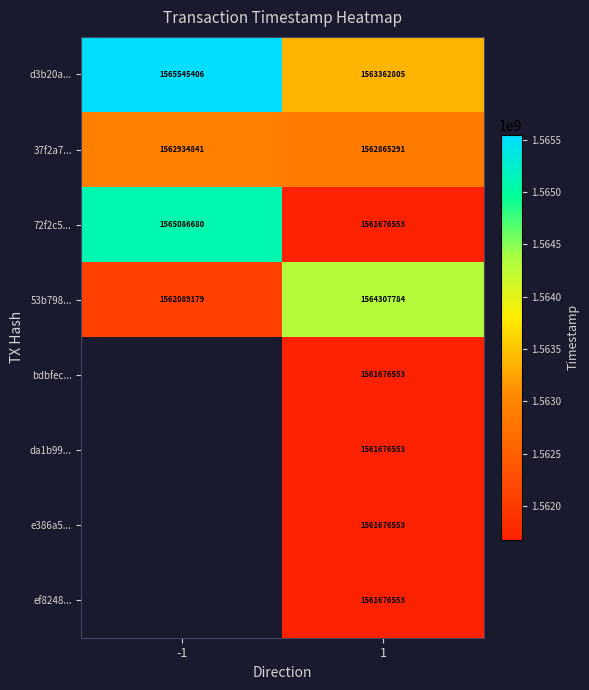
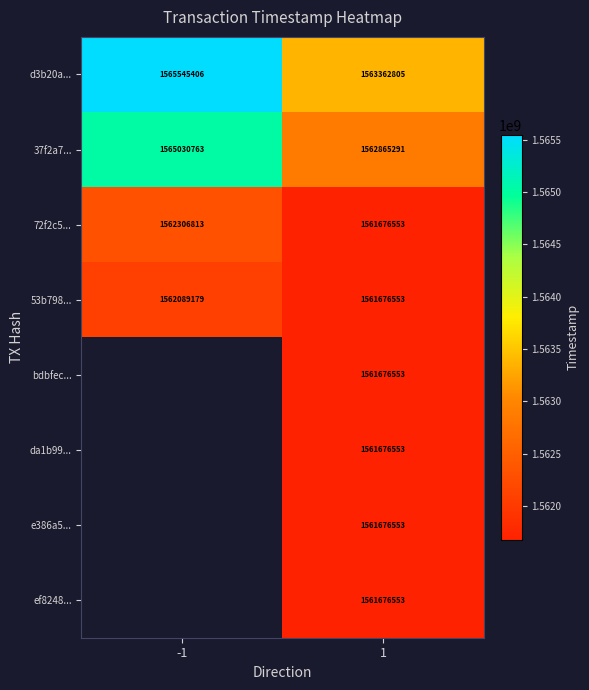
  {
    "d3b20a...": {
      "-1": 1565545406,
      "1": 1563362805
    },
    "37f2a7...": {
-     "-1": 1562934841,
+     "-1": 1565030763,
      "1": 1562865291
    },
    "72f2c5...": {
-     "-1": 1565086680,
+     "-1": 1562306813,
      "1": 1561676553
    },
    "53b798...": {
      "-1": 1562089179,
-     "1": 1564307784
+     "1": 1561676553
    },
    "bdbfec...": {
      "1": 1561676553
    },
    "da1b99...": {
      "1": 1561676553
    },
    "e386a5...": {
      "1": 1561676553
    },
    "ef8248...": {
      "1": 1561676553
    }
  }
